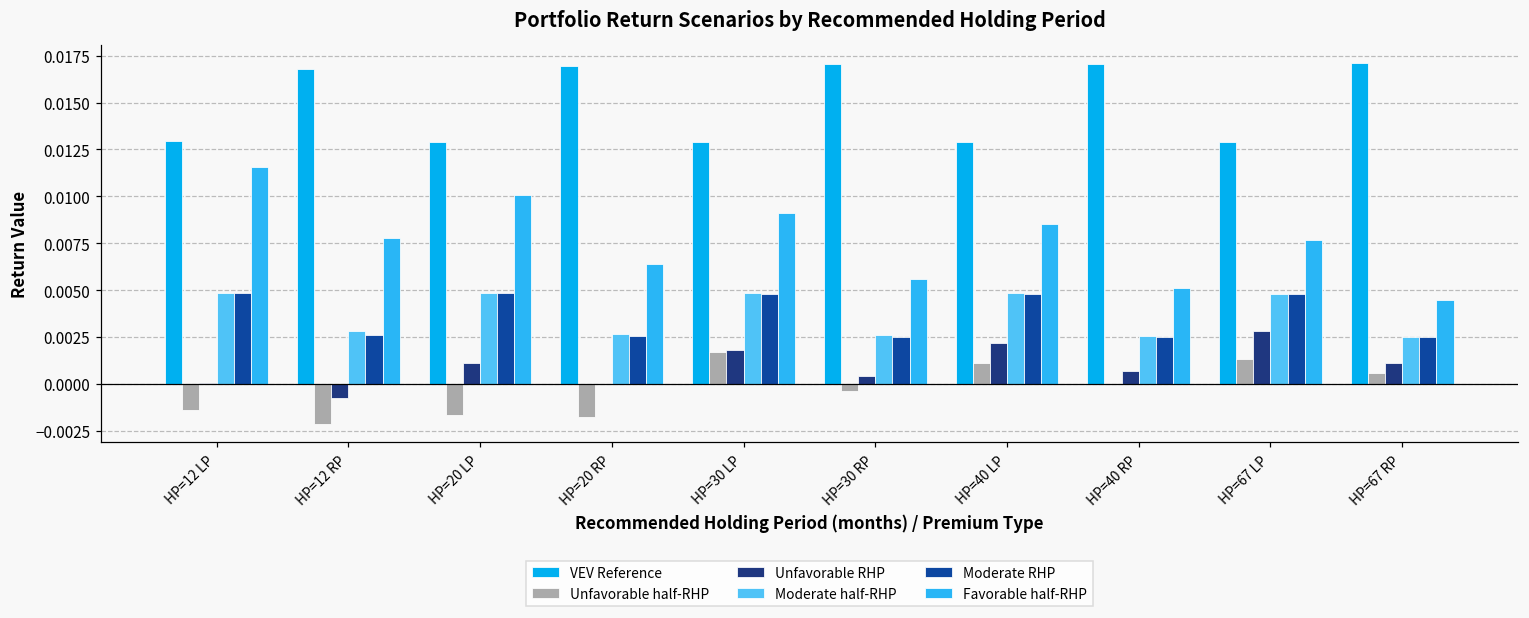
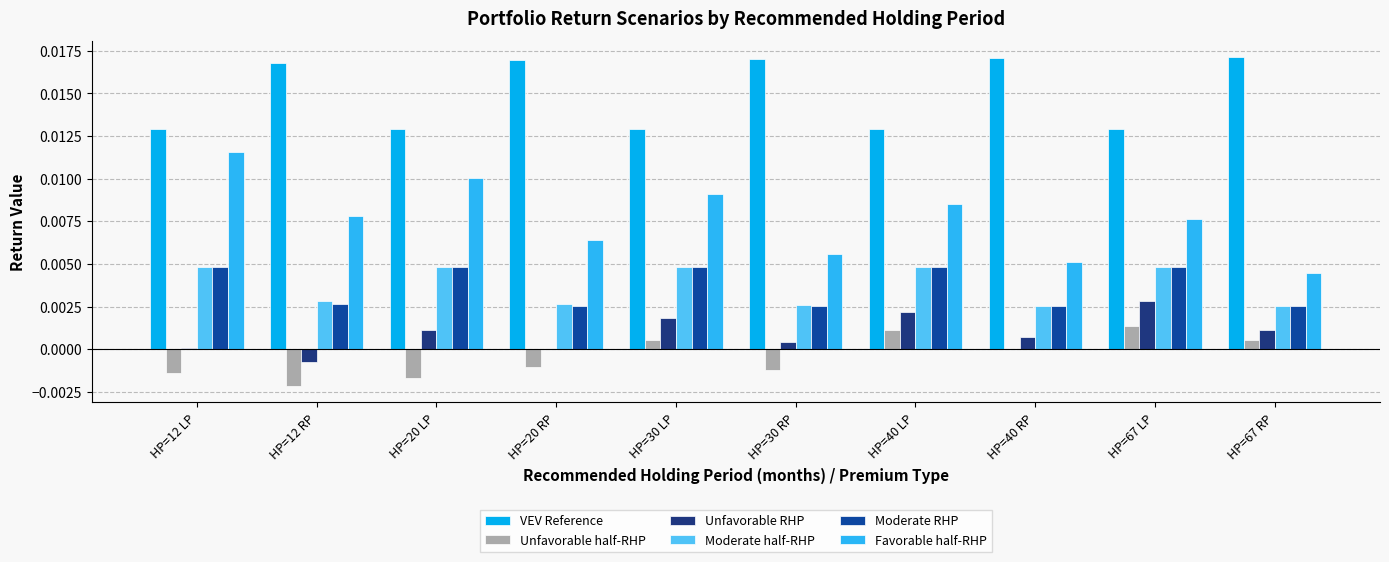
  {
    "Unfavorable half-RHP": {
      "HP=12 LP": -0.0014,
      "HP=12 RP": -0.0022,
      "HP=20 LP": -0.0017,
-     "HP=20 RP": -0.0018,
-     "HP=30 LP": 0.0017,
-     "HP=30 RP": -0.0004,
+     "HP=20 RP": -0.0011,
+     "HP=30 LP": 0.0006,
+     "HP=30 RP": -0.0012,
      "HP=40 LP": 0.0011,
      "HP=67 LP": 0.0013,
      "HP=67 RP": 0.0006
    }
  }
